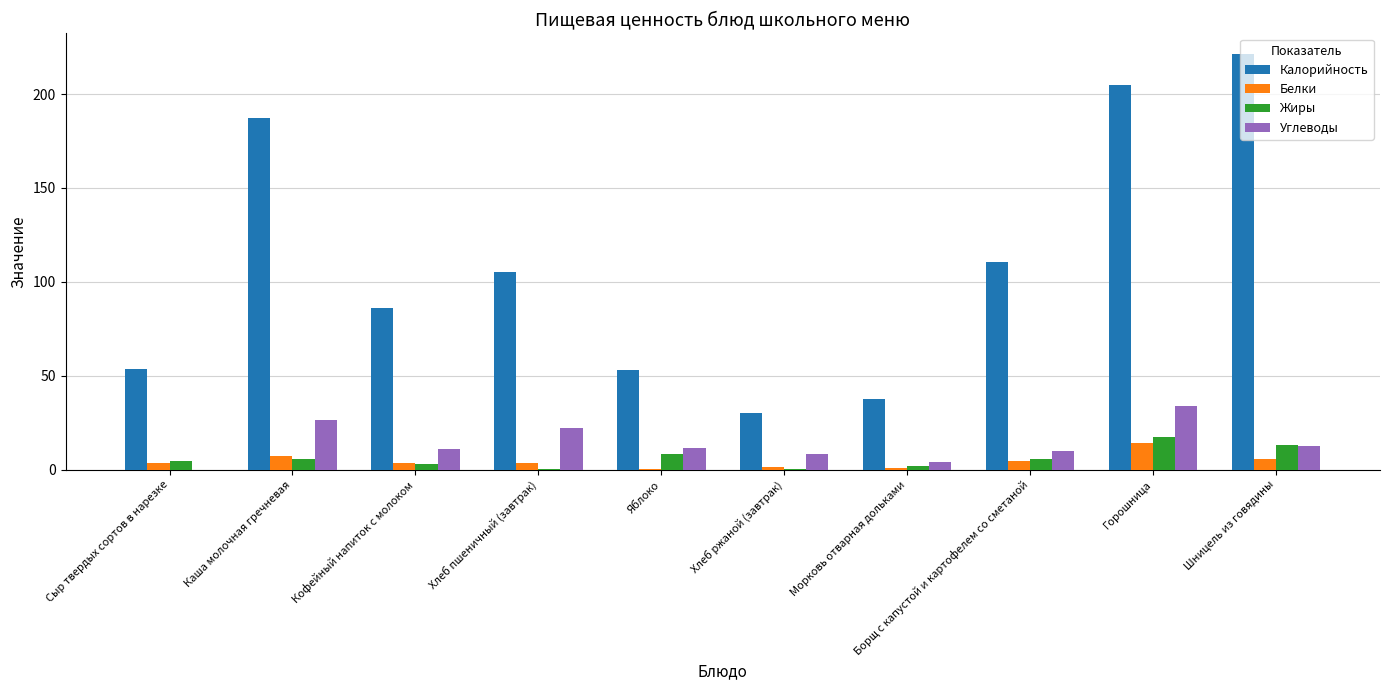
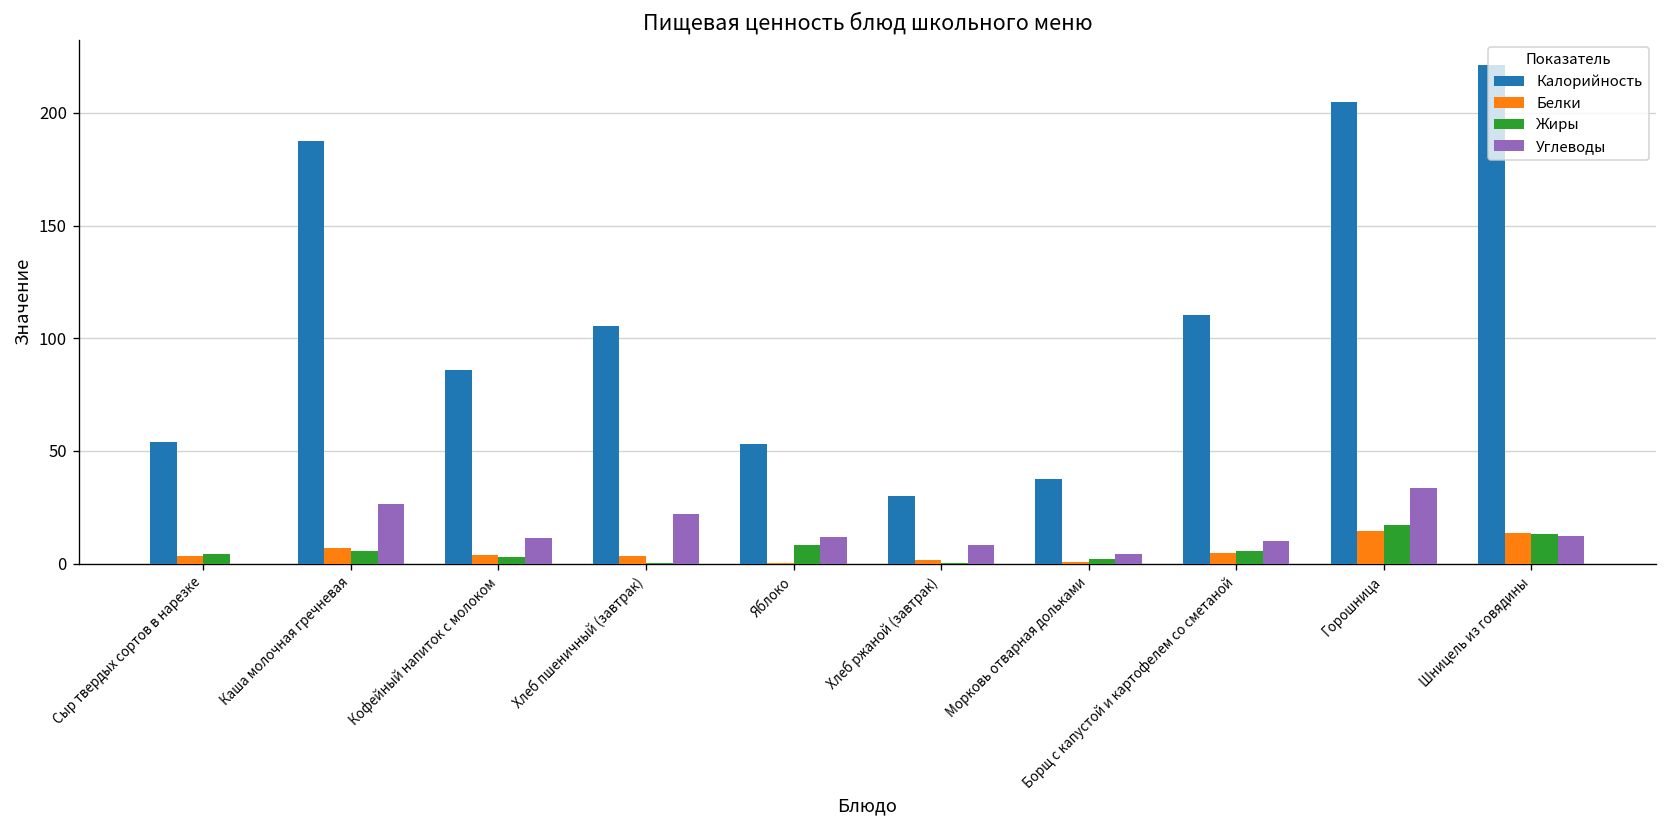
  {
    "Калорийность": {
      "Сыр твердых сортов в нарезке": 54,
      "Каша молочная гречневая": 187,
      "Кофейный напиток с молоком": 86,
      "Хлеб пшеничный (завтрак)": 106,
      "Яблоко": 53,
      "Хлеб ржаной (завтрак)": 30,
      "Морковь отварная дольками": 38,
      "Борщ с капустой и картофелем со сметаной": 110,
      "Горошница": 205
    },
    "Белки": {
      "Сыр твердых сортов в нарезке": 4,
      "Каша молочная гречневая": 7,
      "Кофейный напиток с молоком": 4,
      "Хлеб пшеничный (завтрак)": 3,
      "Хлеб ржаной (завтрак)": 2,
      "Борщ с капустой и картофелем со сметаной": 5,
      "Горошница": 15,
-     "Шницель из говядины": 6
+     "Шницель из говядины": 14
    },
    "Жиры": {
      "Сыр твердых сортов в нарезке": 4,
      "Каша молочная гречневая": 6,
      "Кофейный напиток с молоком": 3,
      "Яблоко": 8,
      "Морковь отварная дольками": 2,
      "Борщ с капустой и картофелем со сметаной": 6,
      "Горошница": 17,
      "Шницель из говядины": 13
    },
    "Углеводы": {
      "Сыр твердых сортов в нарезке": 0,
      "Каша молочная гречневая": 27,
      "Кофейный напиток с молоком": 11,
      "Хлеб пшеничный (завтрак)": 22,
      "Яблоко": 12,
      "Хлеб ржаной (завтрак)": 8,
      "Морковь отварная дольками": 4,
      "Борщ с капустой и картофелем со сметаной": 10,
      "Горошница": 34,
      "Шницель из говядины": 12
    }
  }
